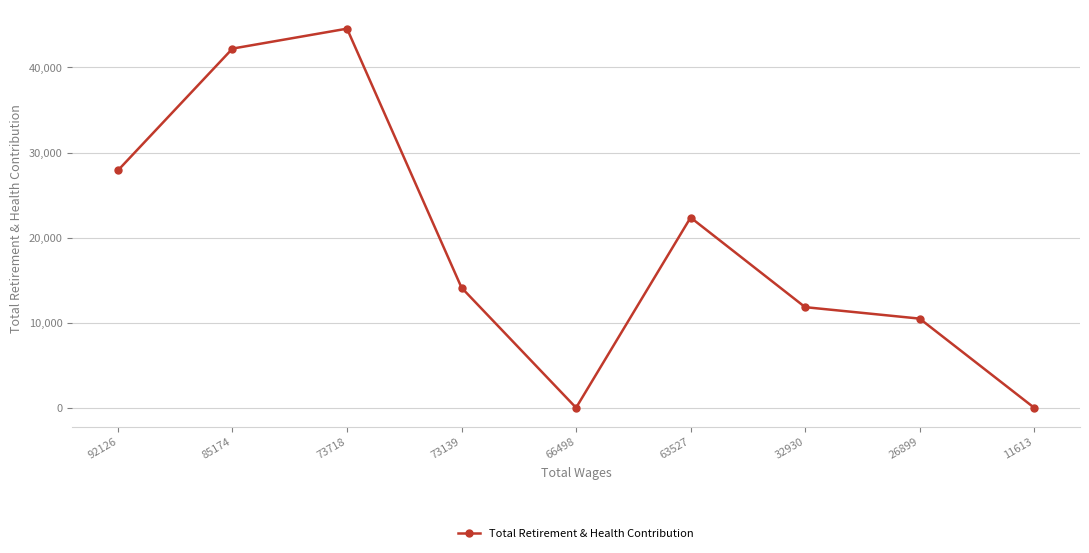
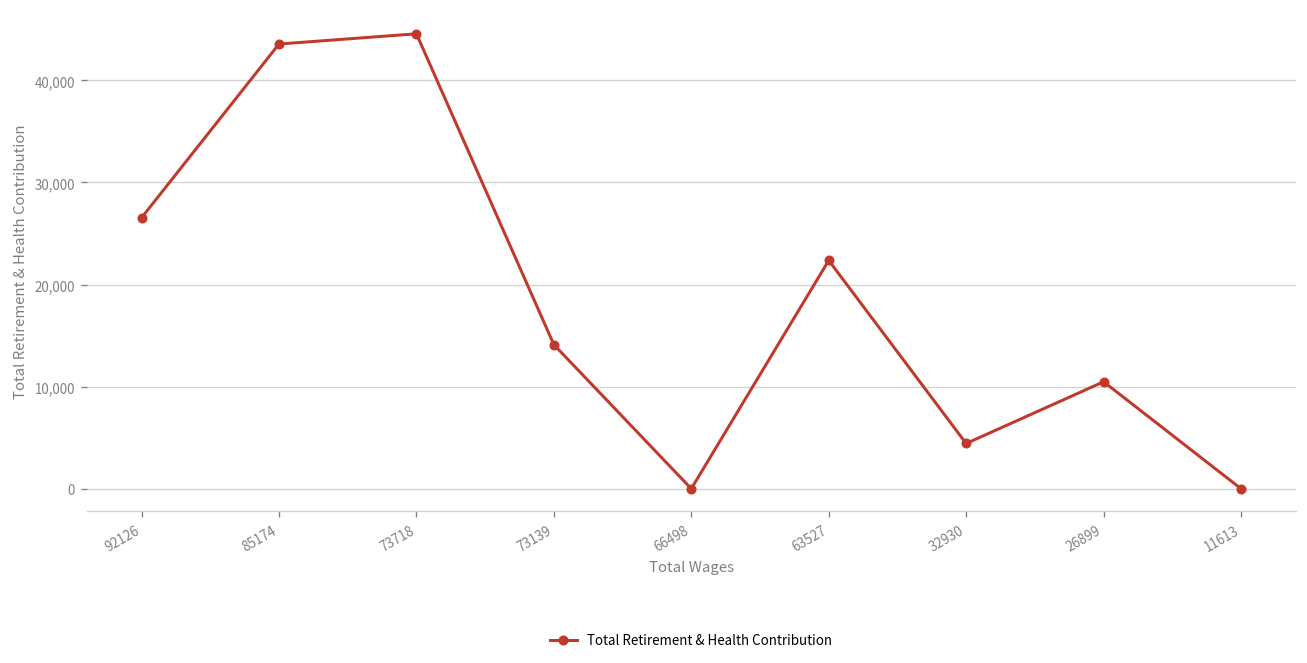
  {
-   "92126": "28,000",
-   "85174": "42,000",
+   "92126": "27,000",
+   "85174": "44,000",
    "73718": "45,000",
    "73139": "14,000",
    "66498": "0",
    "63527": "22,000",
-   "32930": "12,000",
+   "32930": "4,000",
    "26899": "10,000",
    "11613": "0"
  }
